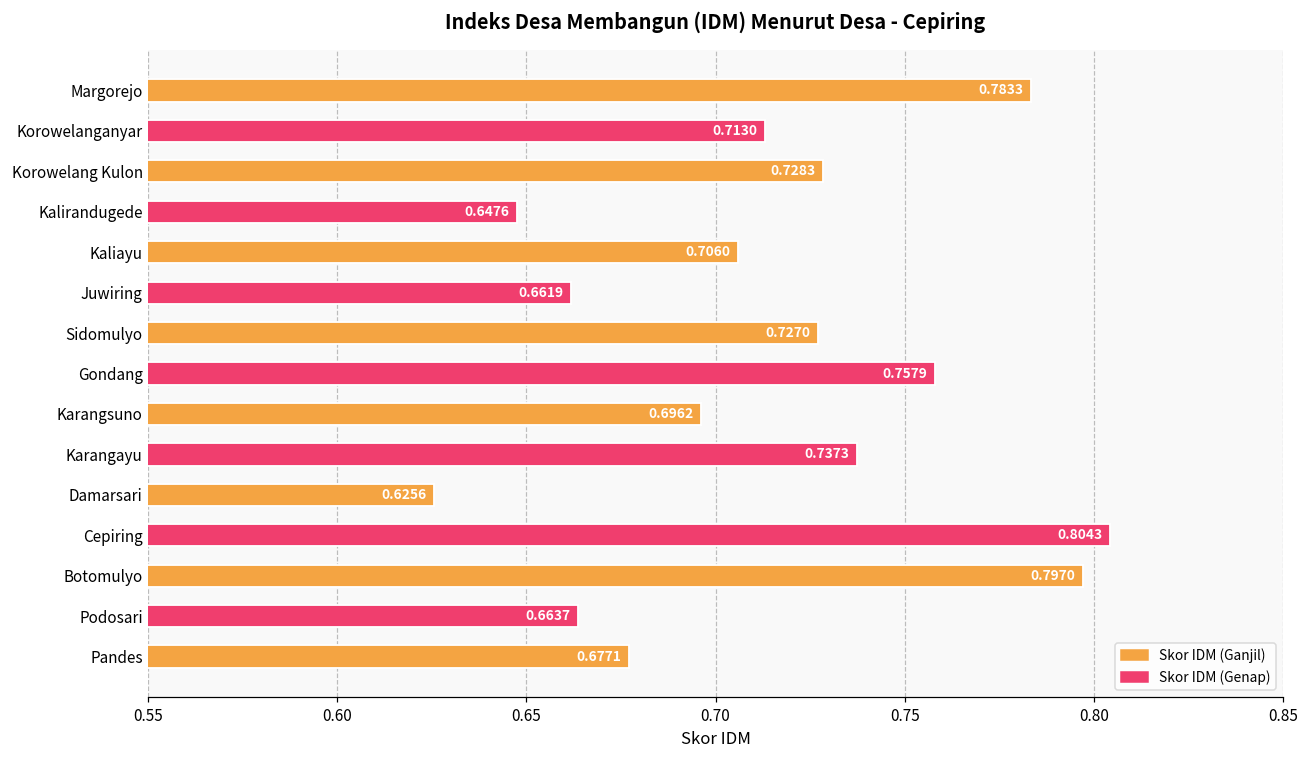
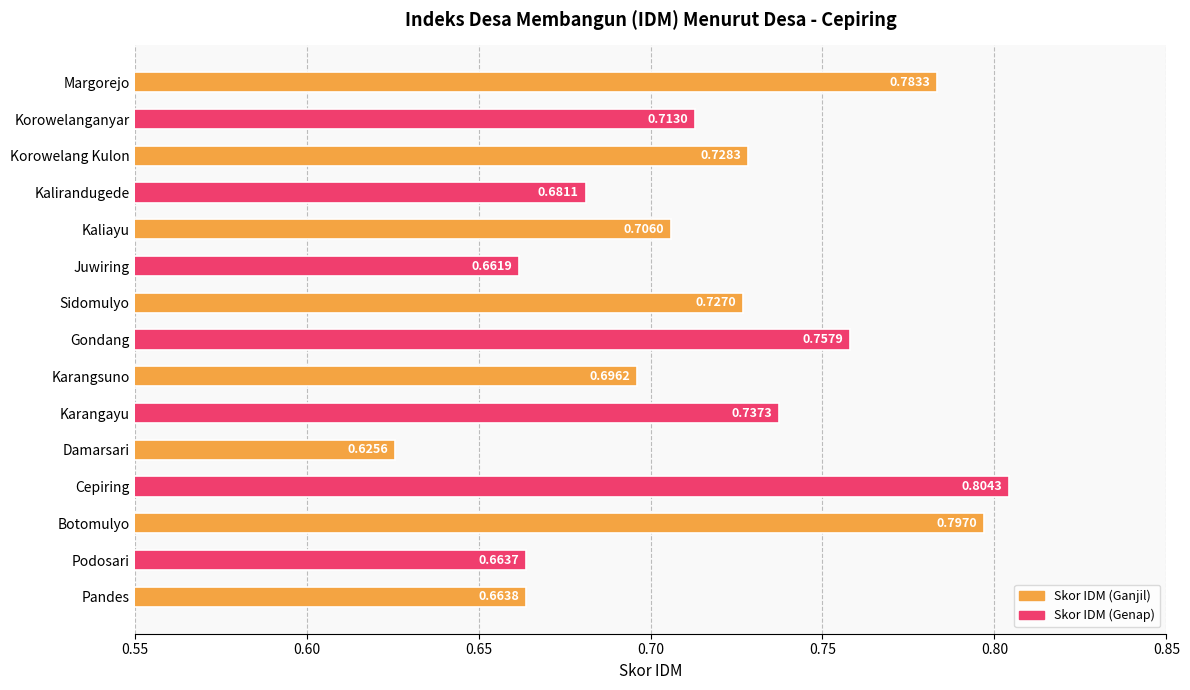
  {
    "Margorejo": 0.7833,
    "Korowelanganyar": 0.7130,
    "Korowelang Kulon": 0.7283,
-   "Kalirandugede": 0.6476,
+   "Kalirandugede": 0.6811,
    "Kaliayu": 0.7060,
    "Juwiring": 0.6619,
    "Sidomulyo": 0.7270,
    "Gondang": 0.7579,
    "Karangsuno": 0.6962,
    "Karangayu": 0.7373,
    "Damarsari": 0.6256,
    "Cepiring": 0.8043,
    "Botomulyo": 0.7970,
    "Podosari": 0.6637,
-   "Pandes": 0.6771
+   "Pandes": 0.6638
  }
